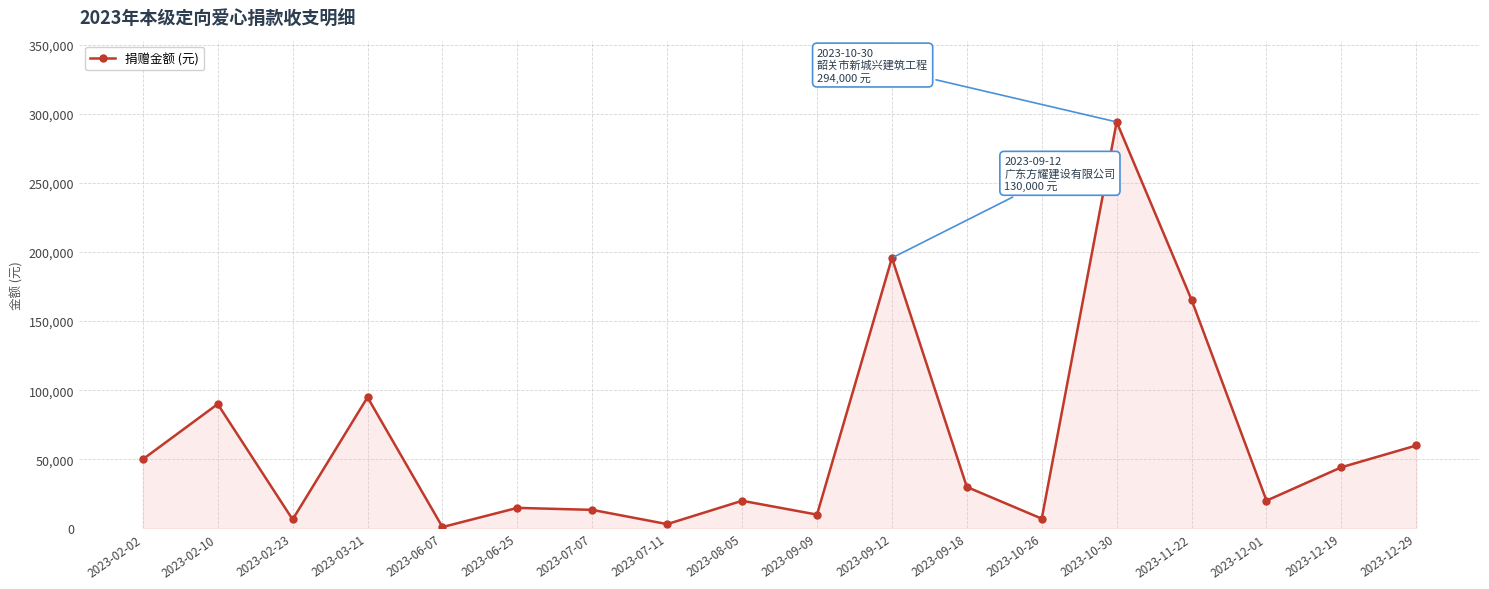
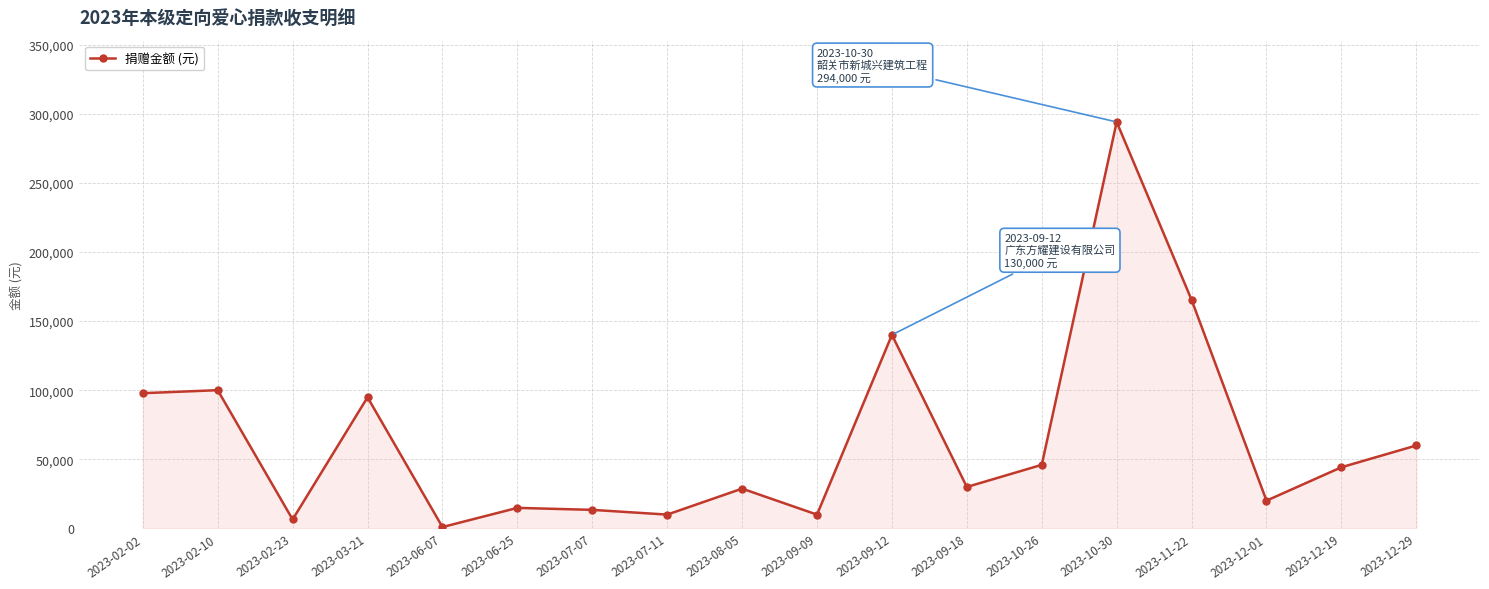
  {
-   "2023-02-02": "50,000",
-   "2023-02-10": "90,000",
+   "2023-02-02": "98,000",
+   "2023-02-10": "100,000",
    "2023-02-23": "6,000",
    "2023-03-21": "95,000",
    "2023-06-07": "1,000",
    "2023-06-25": "15,000",
    "2023-07-07": "13,000",
-   "2023-07-11": "3,000",
-   "2023-08-05": "20,000",
+   "2023-07-11": "10,000",
+   "2023-08-05": "29,000",
    "2023-09-09": "10,000",
-   "2023-09-12": "196,000",
+   "2023-09-12": "140,000",
    "2023-09-18": "30,000",
-   "2023-10-26": "7,000",
+   "2023-10-26": "46,000",
    "2023-11-22": "165,000",
    "2023-12-01": "20,000",
    "2023-12-19": "44,000",
    "2023-12-29": "60,000"
  }
